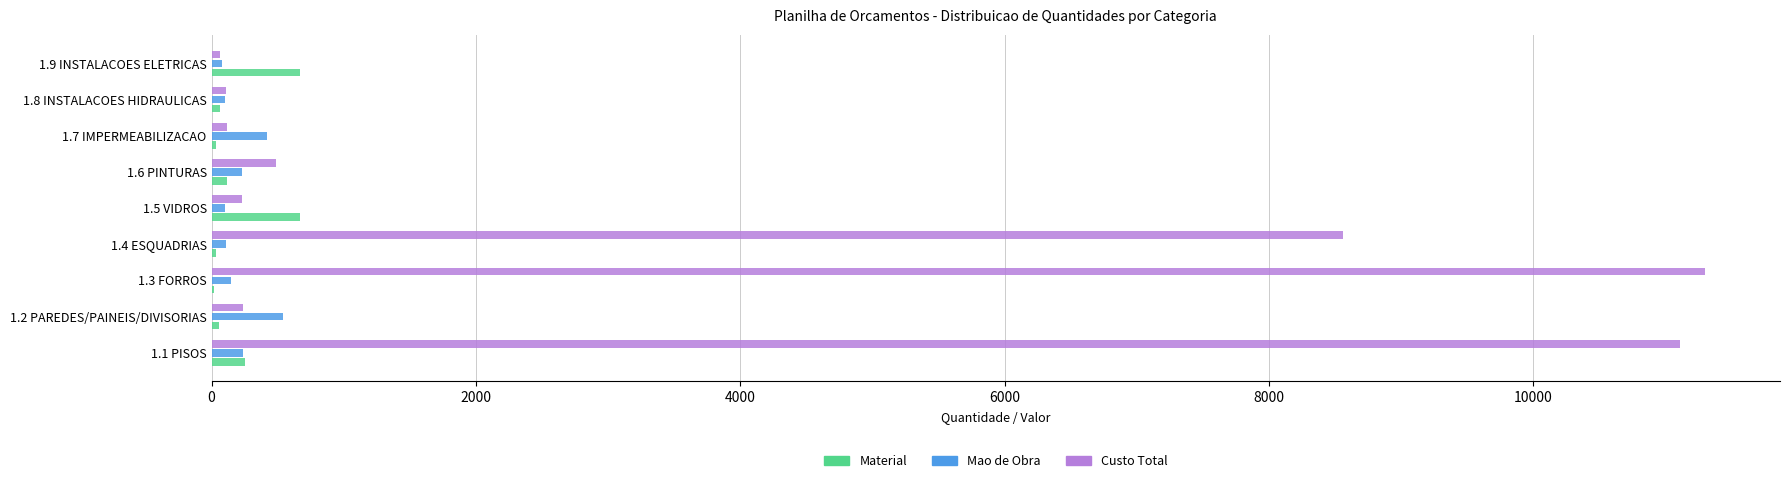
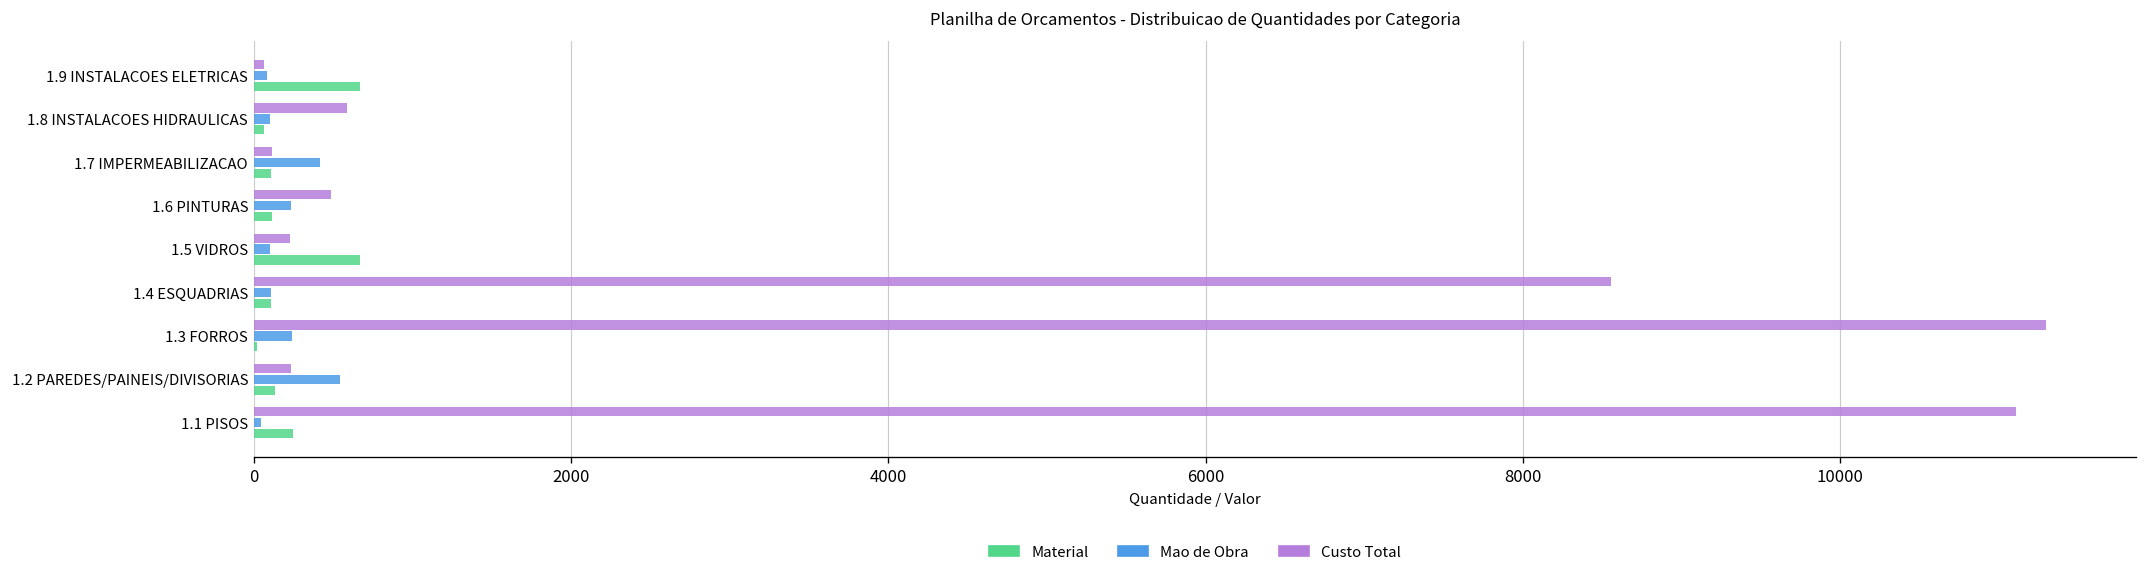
  {
    "Material": {
      "1.9 INSTALACOES ELETRICAS": 670,
      "1.8 INSTALACOES HIDRAULICAS": 70,
-     "1.7 IMPERMEABILIZACAO": 30,
+     "1.7 IMPERMEABILIZACAO": 110,
      "1.6 PINTURAS": 110,
      "1.5 VIDROS": 670,
-     "1.4 ESQUADRIAS": 30,
-     "1.2 PAREDES/PAINEIS/DIVISORIAS": 50,
+     "1.4 ESQUADRIAS": 110,
+     "1.2 PAREDES/PAINEIS/DIVISORIAS": 130,
      "1.1 PISOS": 250
    },
    "Mao de Obra": {
      "1.9 INSTALACOES ELETRICAS": 80,
      "1.8 INSTALACOES HIDRAULICAS": 100,
      "1.7 IMPERMEABILIZACAO": 420,
      "1.6 PINTURAS": 230,
      "1.5 VIDROS": 100,
      "1.4 ESQUADRIAS": 110,
-     "1.3 FORROS": 150,
+     "1.3 FORROS": 240,
      "1.2 PAREDES/PAINEIS/DIVISORIAS": 540,
-     "1.1 PISOS": 240
+     "1.1 PISOS": 50
    },
    "Custo Total": {
      "1.9 INSTALACOES ELETRICAS": 70,
-     "1.8 INSTALACOES HIDRAULICAS": 110,
+     "1.8 INSTALACOES HIDRAULICAS": 580,
      "1.7 IMPERMEABILIZACAO": 110,
      "1.6 PINTURAS": 490,
      "1.5 VIDROS": 230,
      "1.4 ESQUADRIAS": 8560,
      "1.3 FORROS": 11300,
      "1.2 PAREDES/PAINEIS/DIVISORIAS": 230,
      "1.1 PISOS": 11110
    }
  }
